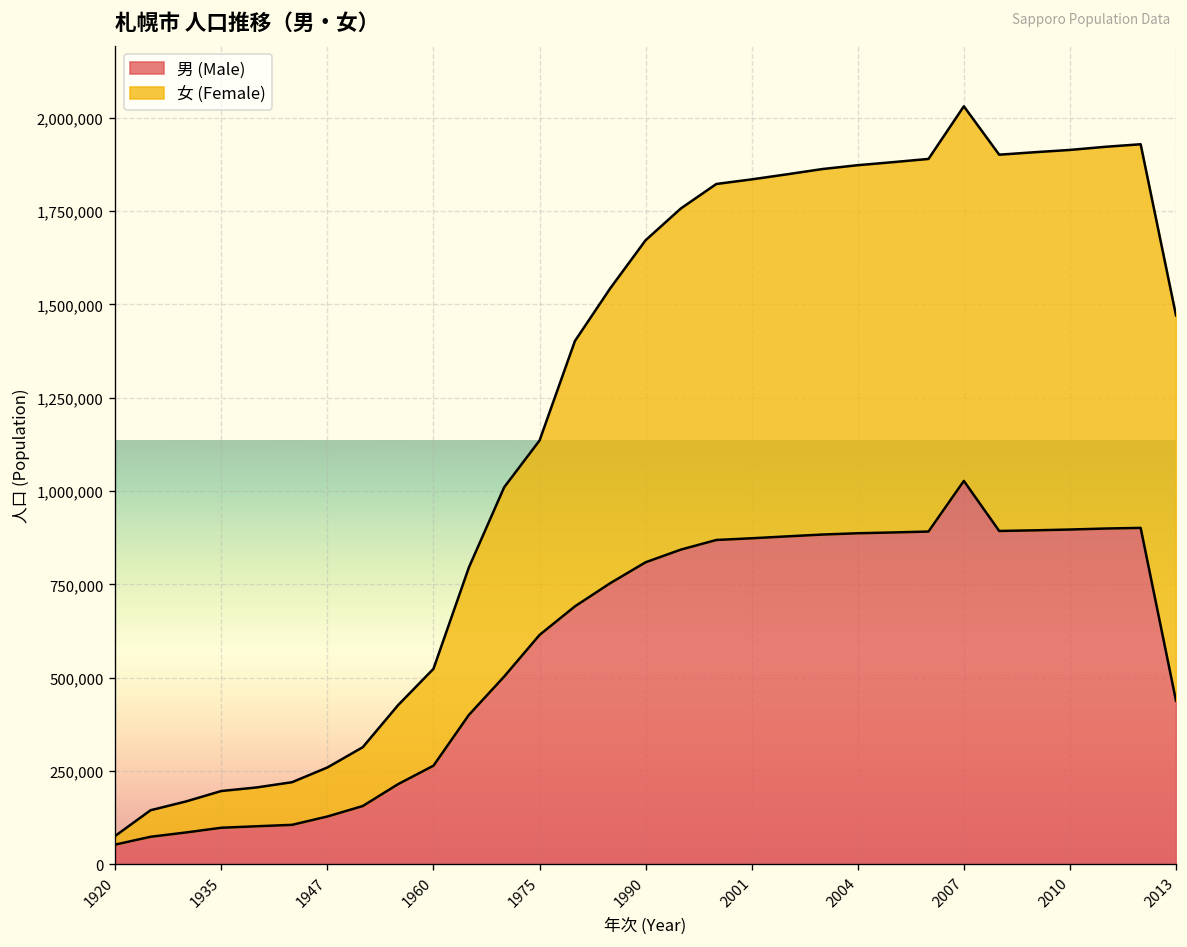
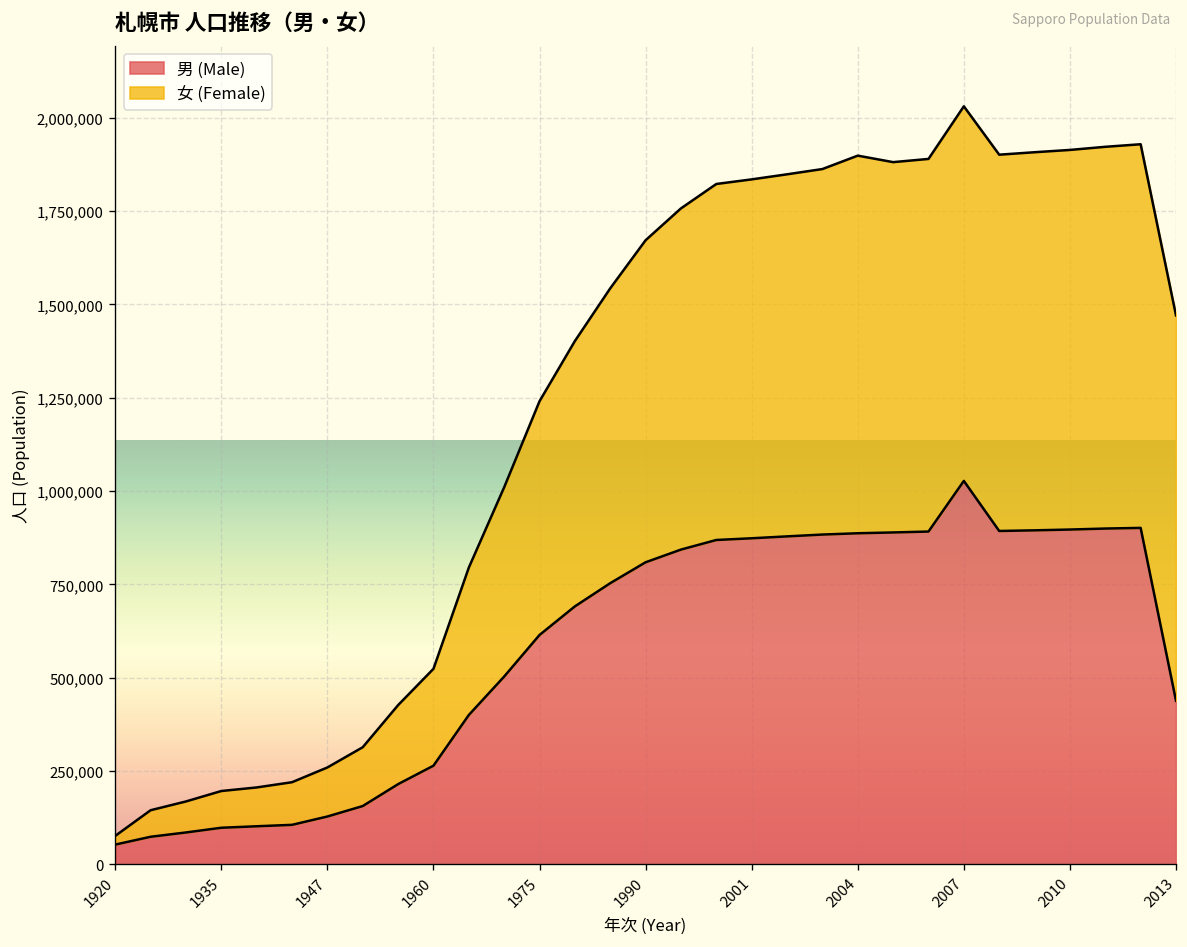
  {
    "男 (Male)": {
      "1920": "50,000",
      "1935": "100,000",
      "1947": "130,000",
      "1960": "260,000",
      "1975": "610,000",
      "1990": "810,000",
      "2001": "870,000",
      "2004": "890,000",
      "2007": "1,030,000",
      "2010": "900,000",
      "2013": "440,000"
    },
    "女 (Female)": {
      "1920": "20,000",
      "1935": "100,000",
      "1947": "130,000",
      "1960": "260,000",
-     "1975": "520,000",
+     "1975": "630,000",
      "1990": "860,000",
      "2001": "960,000",
-     "2004": "990,000",
+     "2004": "1,010,000",
      "2007": "1,000,000",
      "2010": "1,020,000",
      "2013": "1,030,000"
    }
  }
